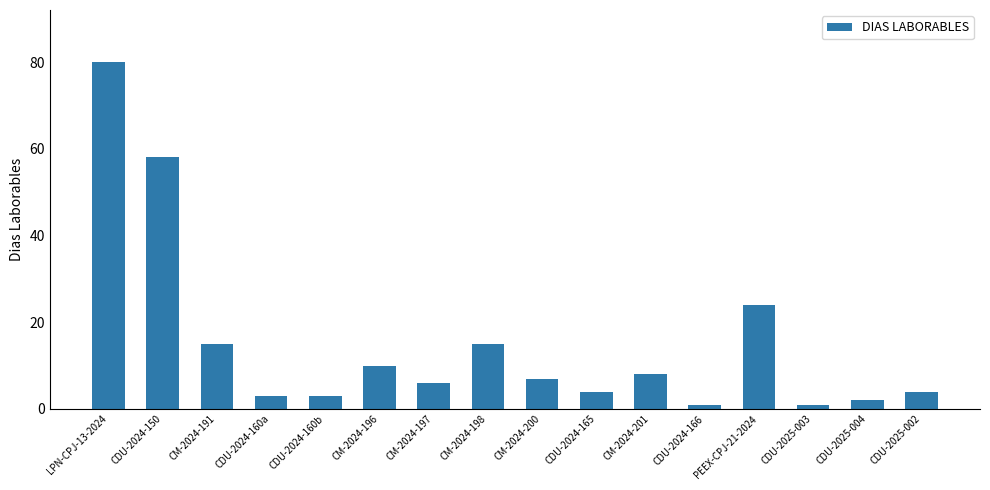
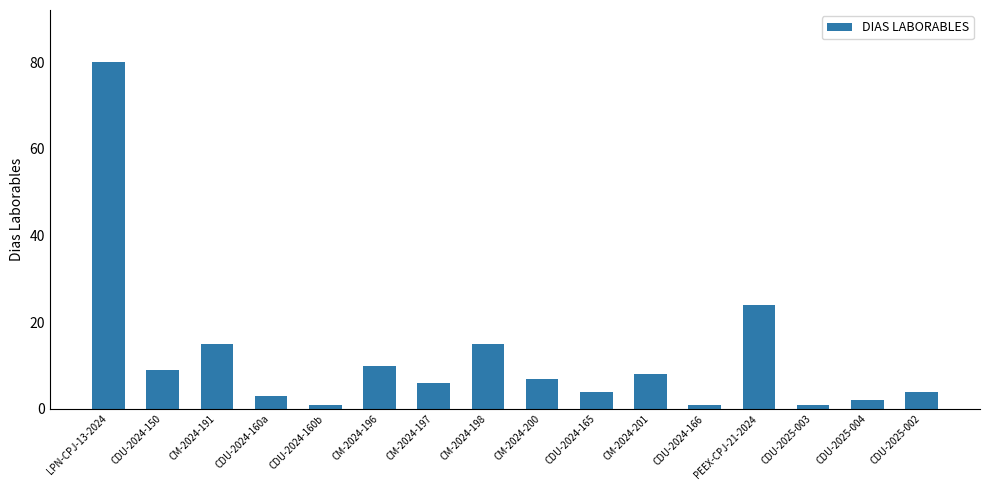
  {
    "LPN-CPJ-13-2024": 80,
-   "CDU-2024-150": 58,
+   "CDU-2024-150": 9,
    "CM-2024-191": 15,
    "CDU-2024-160a": 3,
-   "CDU-2024-160b": 3,
+   "CDU-2024-160b": 1,
    "CM-2024-196": 10,
    "CM-2024-197": 6,
    "CM-2024-198": 15,
    "CM-2024-200": 7,
    "CDU-2024-165": 4,
    "CM-2024-201": 8,
    "CDU-2024-166": 1,
    "PEEX-CPJ-21-2024": 24,
    "CDU-2025-003": 1,
    "CDU-2025-004": 2,
    "CDU-2025-002": 4
  }
